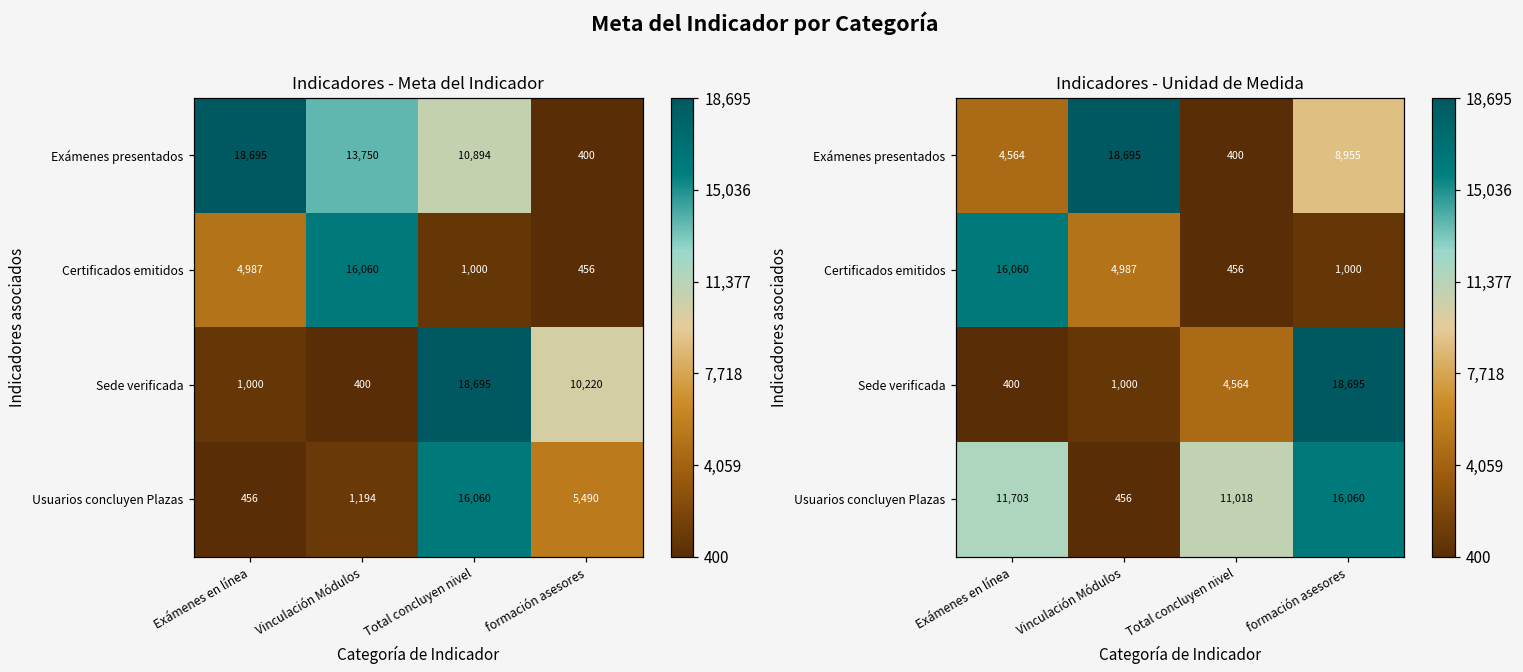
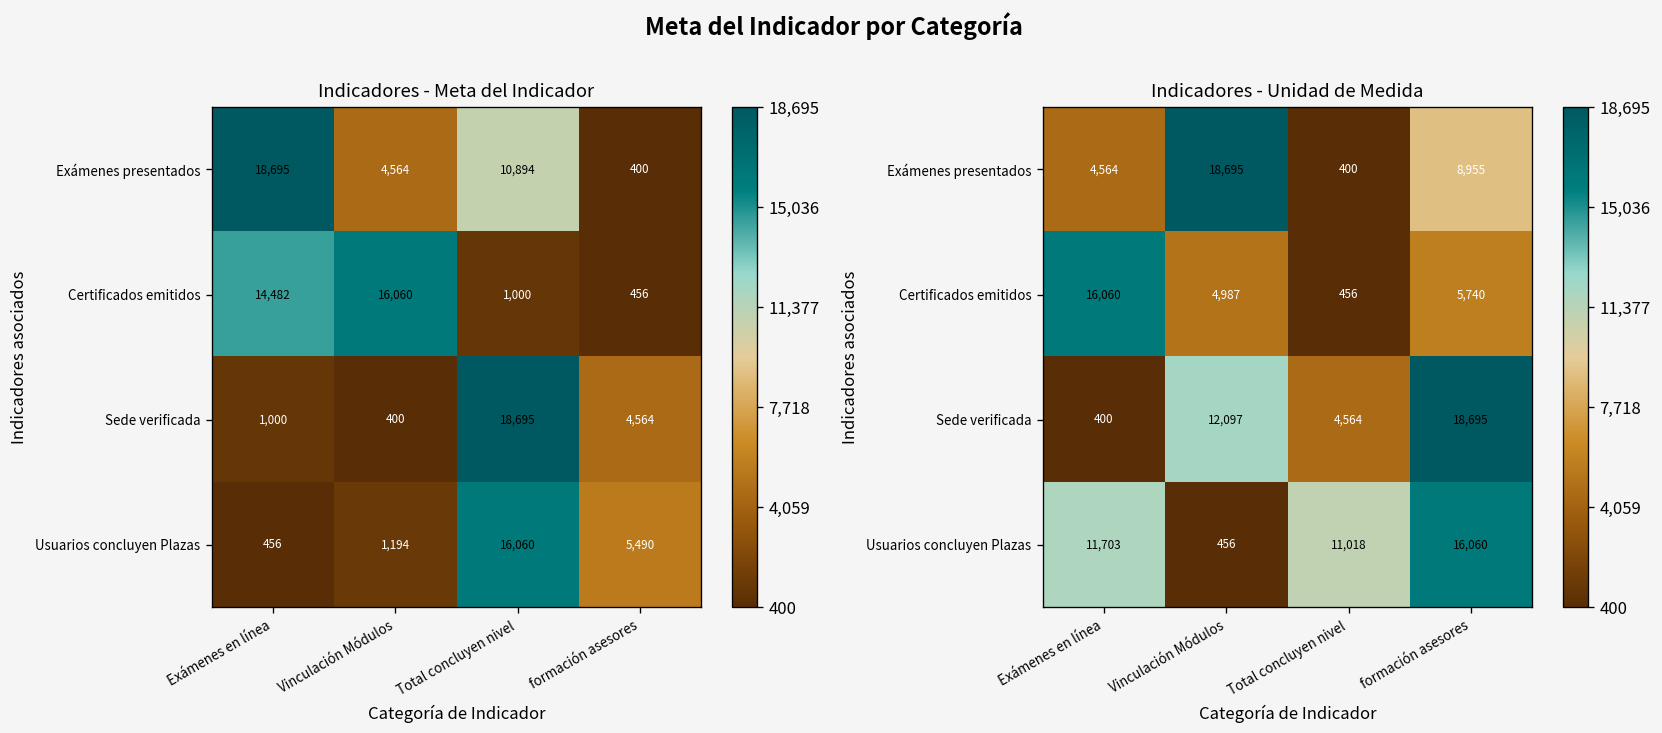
  {
    "Indicadores - Meta del Indicador": {
      "Exámenes presentados": {
        "Exámenes en línea": "18,695",
-       "Vinculación Módulos": "13,750",
+       "Vinculación Módulos": "4,564",
        "Total concluyen nivel": "10,894",
        "formación asesores": "400"
      },
      "Certificados emitidos": {
-       "Exámenes en línea": "4,987",
+       "Exámenes en línea": "14,482",
        "Vinculación Módulos": "16,060",
        "Total concluyen nivel": "1,000",
        "formación asesores": "456"
      },
      "Sede verificada": {
        "Exámenes en línea": "1,000",
        "Vinculación Módulos": "400",
        "Total concluyen nivel": "18,695",
-       "formación asesores": "10,220"
+       "formación asesores": "4,564"
      },
      "Usuarios concluyen Plazas": {
        "Exámenes en línea": "456",
        "Vinculación Módulos": "1,194",
        "Total concluyen nivel": "16,060",
        "formación asesores": "5,490"
      }
    },
    "Indicadores - Unidad de Medida": {
      "Exámenes presentados": {
        "Exámenes en línea": "4,564",
        "Vinculación Módulos": "18,695",
        "Total concluyen nivel": "400",
        "formación asesores": "8,955"
      },
      "Certificados emitidos": {
        "Exámenes en línea": "16,060",
        "Vinculación Módulos": "4,987",
        "Total concluyen nivel": "456",
-       "formación asesores": "1,000"
+       "formación asesores": "5,740"
      },
      "Sede verificada": {
        "Exámenes en línea": "400",
-       "Vinculación Módulos": "1,000",
+       "Vinculación Módulos": "12,097",
        "Total concluyen nivel": "4,564",
        "formación asesores": "18,695"
      },
      "Usuarios concluyen Plazas": {
        "Exámenes en línea": "11,703",
        "Vinculación Módulos": "456",
        "Total concluyen nivel": "11,018",
        "formación asesores": "16,060"
      }
    }
  }
